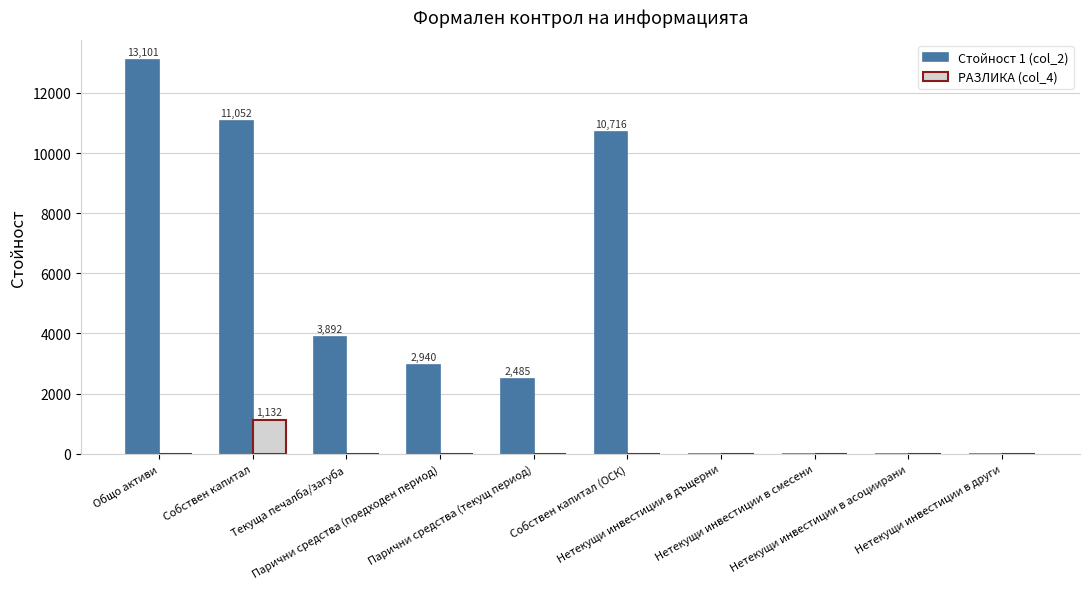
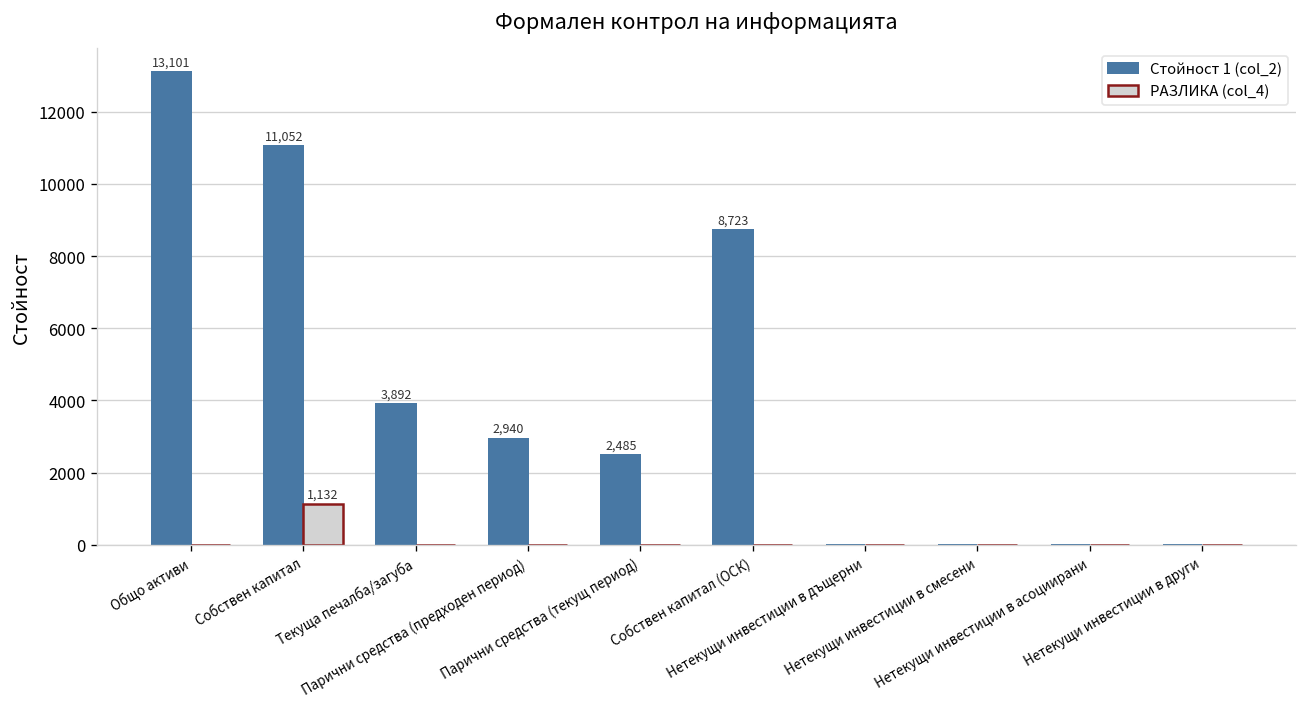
  {
    "Стойност 1 (col_2)": {
      "Общо активи": "13,101",
      "Собствен капитал": "11,052",
      "Текуща печалба/загуба": "3,892",
      "Парични средства (предходен период)": "2,940",
      "Парични средства (текущ период)": "2,485",
-     "Собствен капитал (ОСК)": "10,716"
+     "Собствен капитал (ОСК)": "8,723"
    },
    "РАЗЛИКА (col_4)": {
      "Собствен капитал": "1,132"
    }
  }
